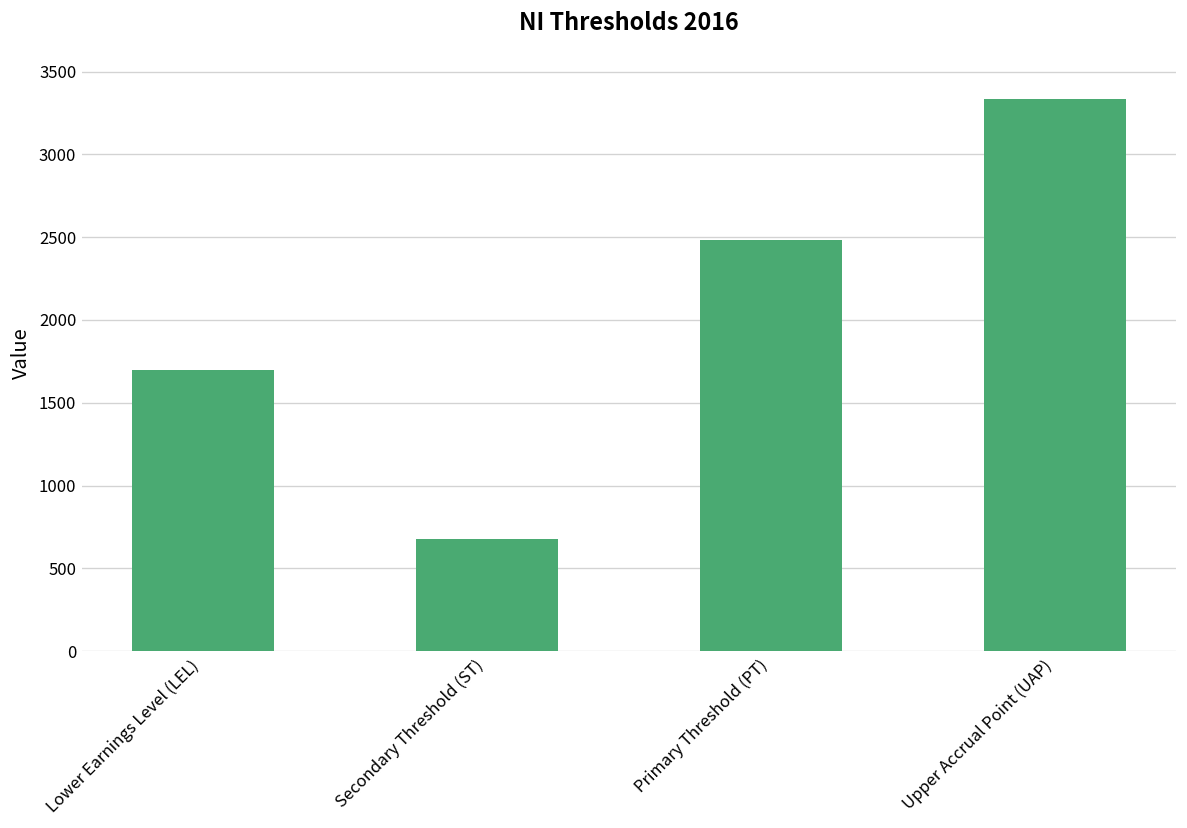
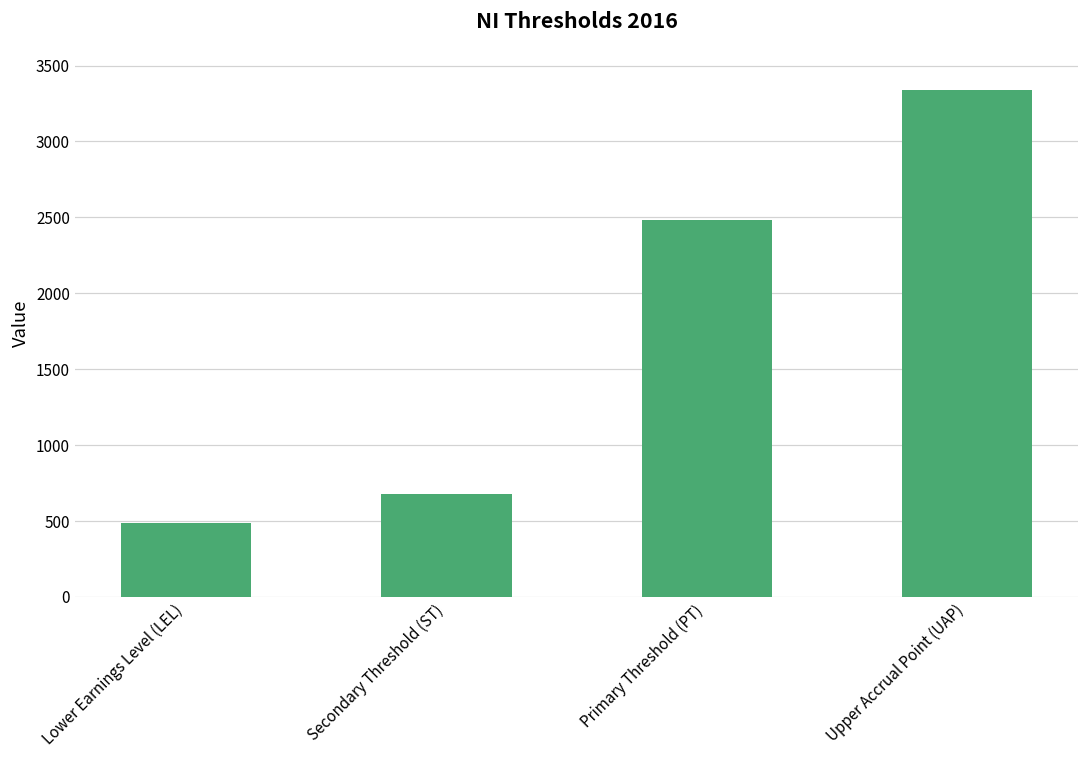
  {
-   "Lower Earnings Level (LEL)": 1700,
+   "Lower Earnings Level (LEL)": 490,
    "Secondary Threshold (ST)": 680,
    "Primary Threshold (PT)": 2480,
    "Upper Accrual Point (UAP)": 3340
  }
